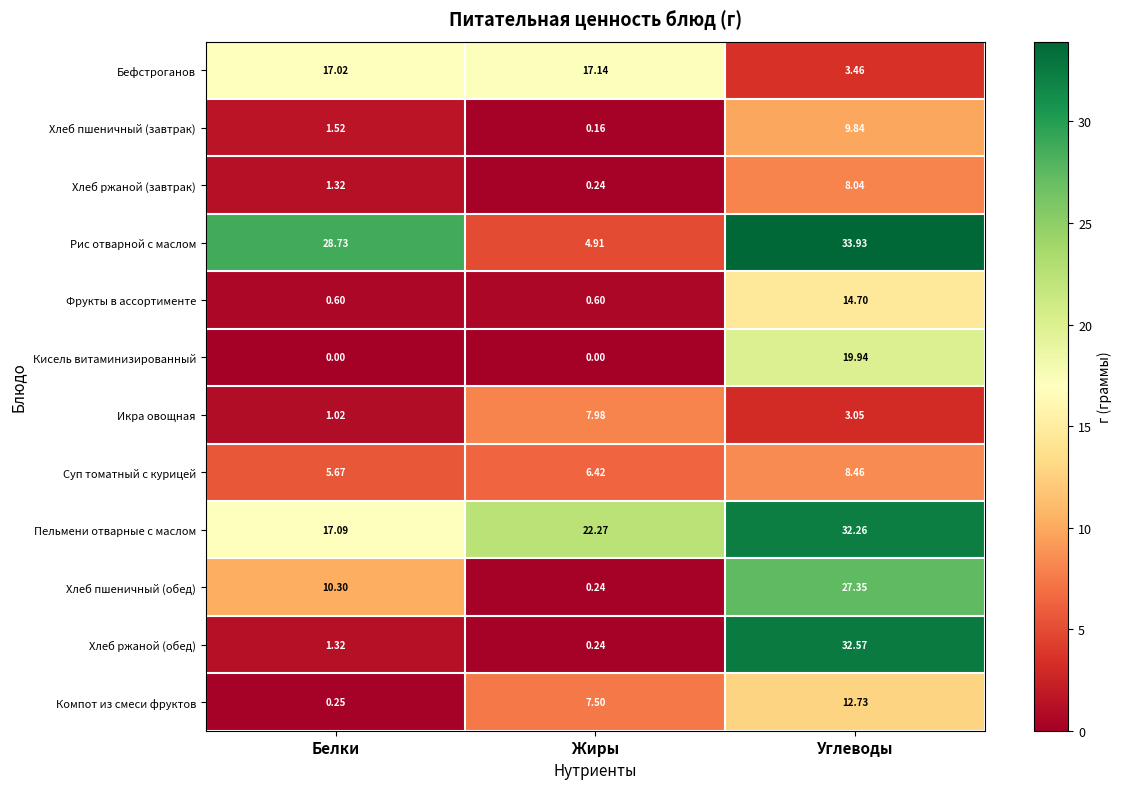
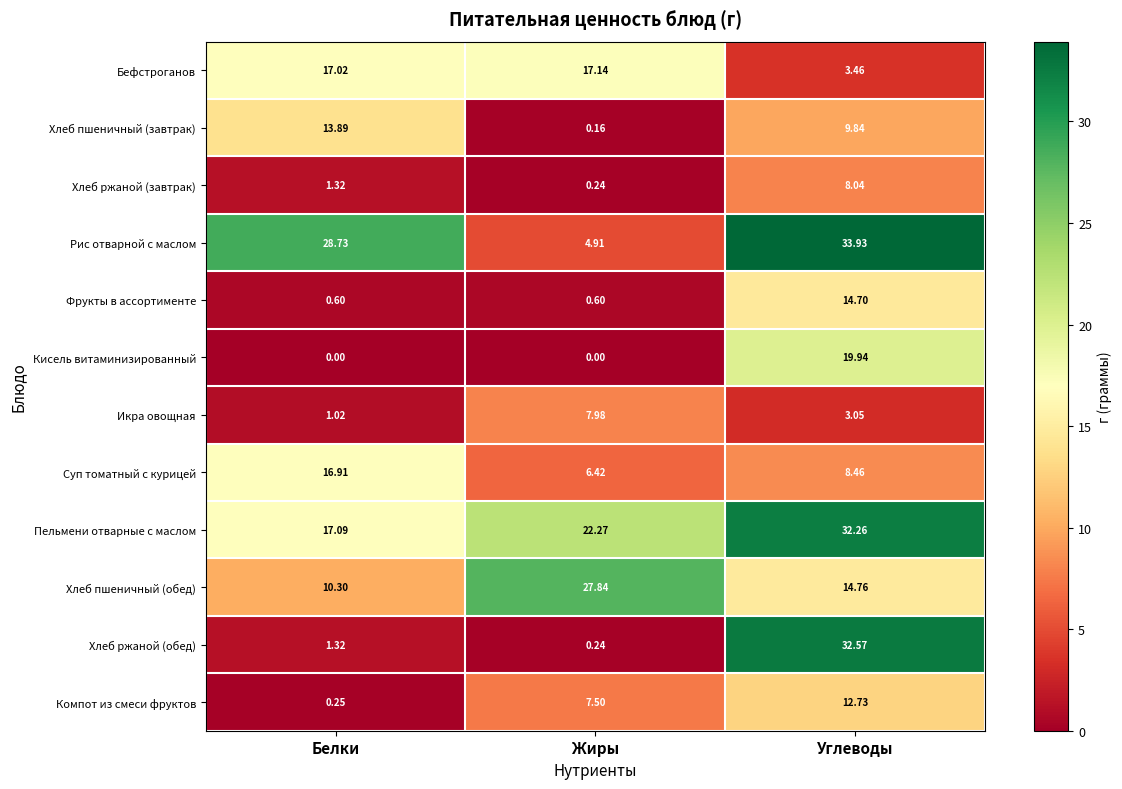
  {
    "Бефстроганов": {
      "Белки": 17.02,
      "Жиры": 17.14,
      "Углеводы": 3.46
    },
    "Хлеб пшеничный (завтрак)": {
-     "Белки": 1.52,
+     "Белки": 13.89,
      "Жиры": 0.16,
      "Углеводы": 9.84
    },
    "Хлеб ржаной (завтрак)": {
      "Белки": 1.32,
      "Жиры": 0.24,
      "Углеводы": 8.04
    },
    "Рис отварной с маслом": {
      "Белки": 28.73,
      "Жиры": 4.91,
      "Углеводы": 33.93
    },
    "Фрукты в ассортименте": {
      "Белки": 0.60,
      "Жиры": 0.60,
      "Углеводы": 14.70
    },
    "Кисель витаминизированный": {
      "Белки": 0.00,
      "Жиры": 0.00,
      "Углеводы": 19.94
    },
    "Икра овощная": {
      "Белки": 1.02,
      "Жиры": 7.98,
      "Углеводы": 3.05
    },
    "Суп томатный с курицей": {
-     "Белки": 5.67,
+     "Белки": 16.91,
      "Жиры": 6.42,
      "Углеводы": 8.46
    },
    "Пельмени отварные с маслом": {
      "Белки": 17.09,
      "Жиры": 22.27,
      "Углеводы": 32.26
    },
    "Хлеб пшеничный (обед)": {
      "Белки": 10.30,
-     "Жиры": 0.24,
-     "Углеводы": 27.35
+     "Жиры": 27.84,
+     "Углеводы": 14.76
    },
    "Хлеб ржаной (обед)": {
      "Белки": 1.32,
      "Жиры": 0.24,
      "Углеводы": 32.57
    },
    "Компот из смеси фруктов": {
      "Белки": 0.25,
      "Жиры": 7.50,
      "Углеводы": 12.73
    }
  }
